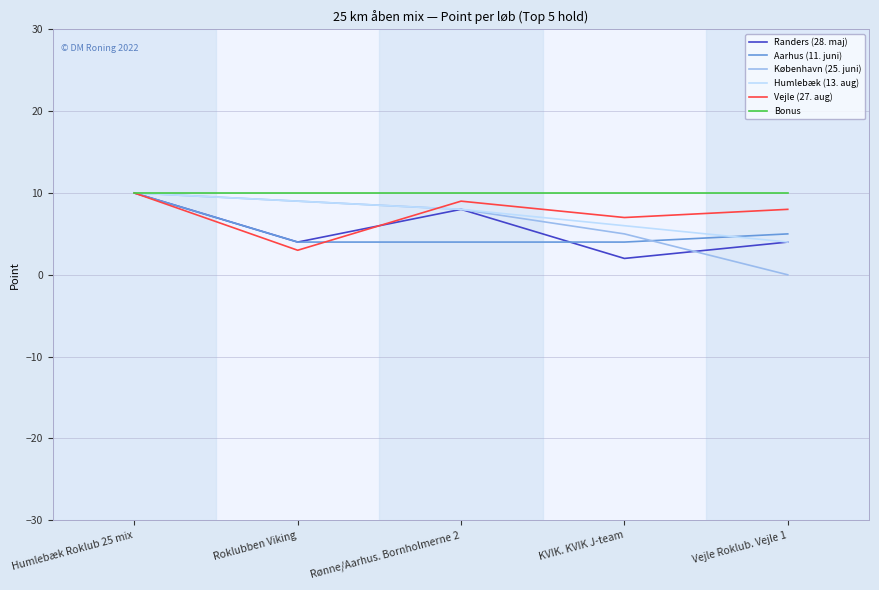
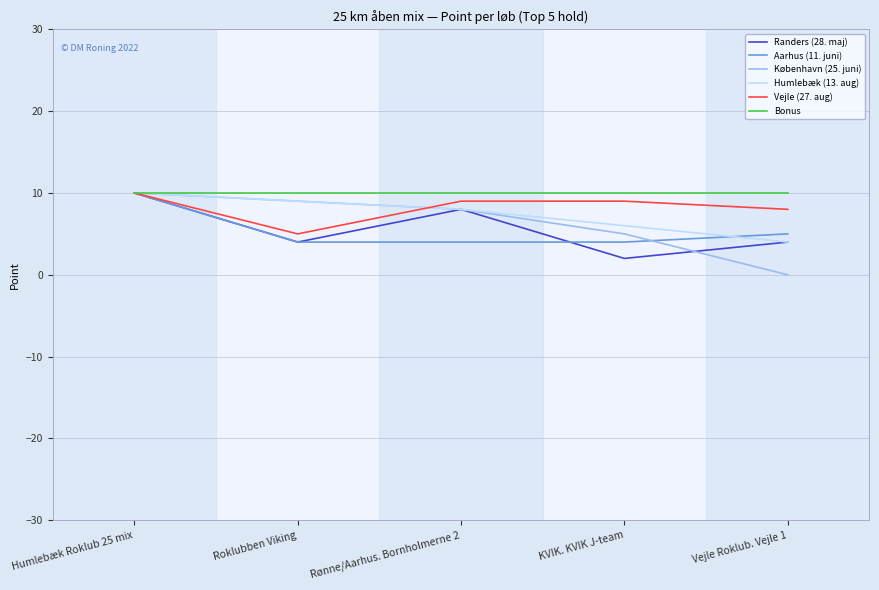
  {
    "Randers (28. maj)": {
      "KVIK. KVIK J-team": 2
    },
    "Aarhus (11. juni)": {
      "Rønne/Aarhus. Bornholmerne 2": 4,
      "KVIK. KVIK J-team": 4,
      "Vejle Roklub. Vejle 1": 5
    },
    "Vejle (27. aug)": {
-     "Roklubben Viking": 3,
+     "Roklubben Viking": 5,
      "Rønne/Aarhus. Bornholmerne 2": 9,
-     "KVIK. KVIK J-team": 7,
+     "KVIK. KVIK J-team": 9,
      "Vejle Roklub. Vejle 1": 8
    },
    "Bonus": {
      "Roklubben Viking": 10,
      "Rønne/Aarhus. Bornholmerne 2": 10,
      "KVIK. KVIK J-team": 10,
      "Vejle Roklub. Vejle 1": 10
    }
  }
